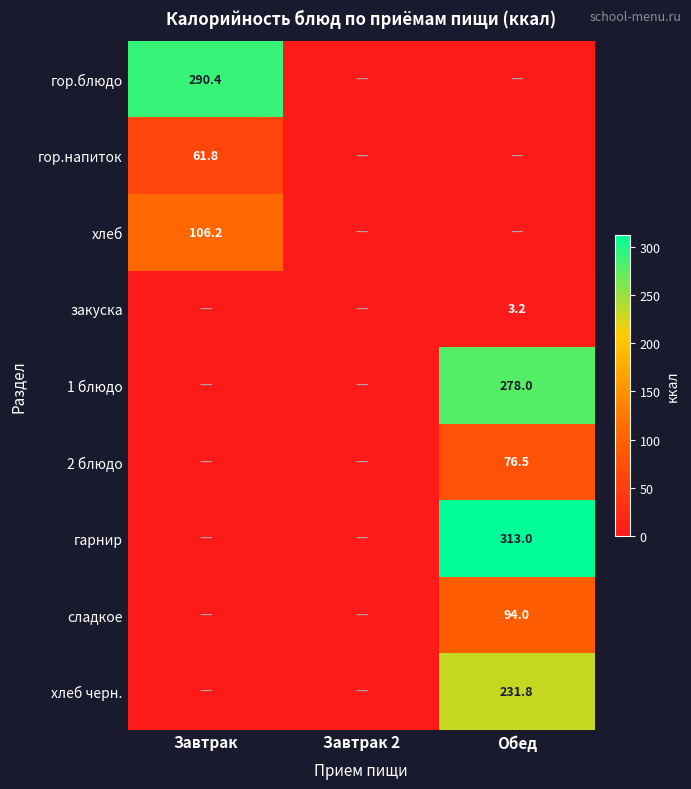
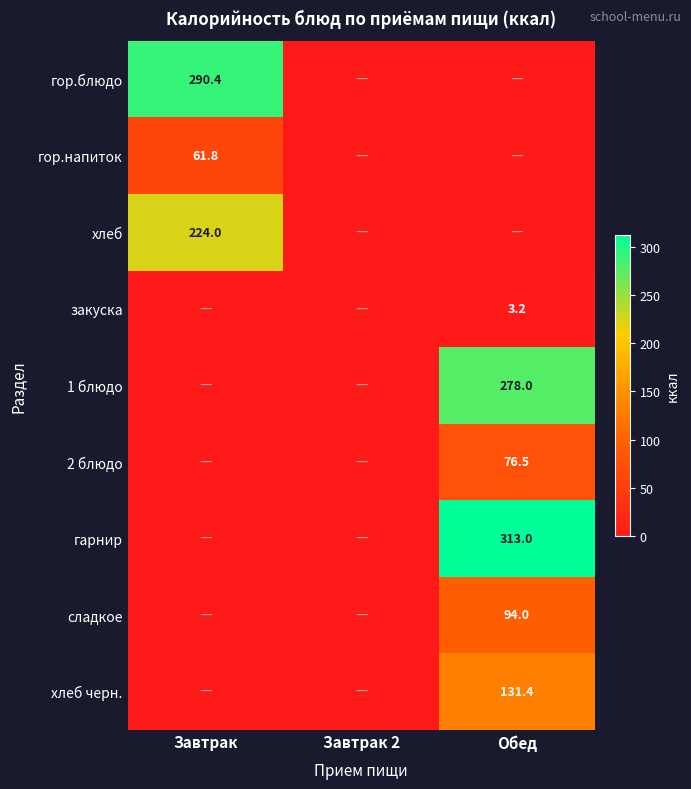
  {
    "гор.блюдо": {
      "Завтрак": 290.4
    },
    "гор.напиток": {
      "Завтрак": 61.8
    },
    "хлеб": {
-     "Завтрак": 106.2
+     "Завтрак": 224.0
    },
    "закуска": {
      "Обед": 3.2
    },
    "1 блюдо": {
      "Обед": 278.0
    },
    "2 блюдо": {
      "Обед": 76.5
    },
    "гарнир": {
      "Обед": 313.0
    },
    "сладкое": {
      "Обед": 94.0
    },
    "хлеб черн.": {
-     "Обед": 231.8
+     "Обед": 131.4
    }
  }
